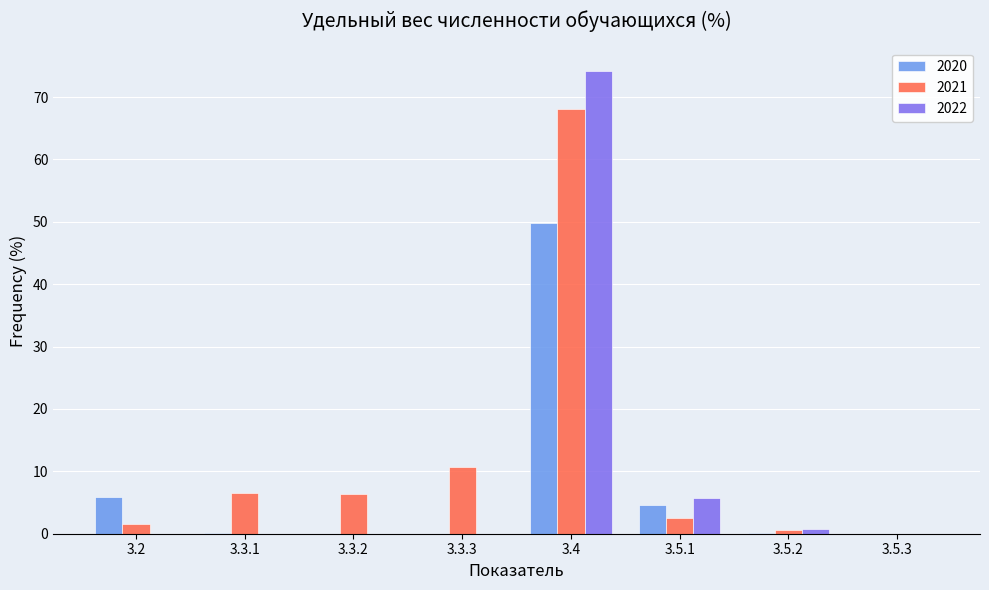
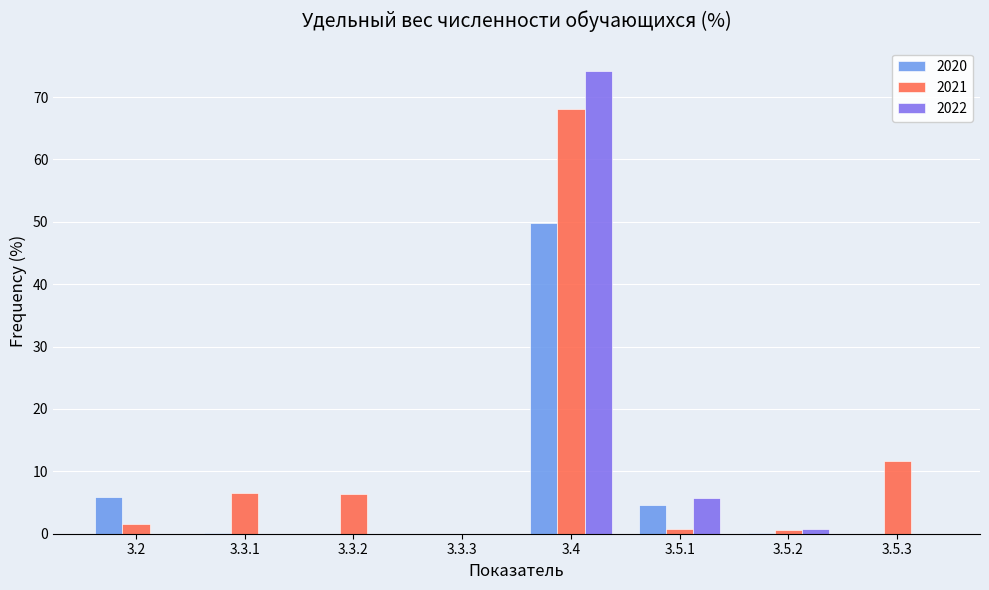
  {
    "2021": {
      "3.2": 2,
      "3.3.1": 7,
      "3.3.2": 6,
-     "3.3.3": 11,
+     "3.3.3": 0,
      "3.4": 68,
-     "3.5.1": 3,
+     "3.5.1": 1,
      "3.5.2": 1,
-     "3.5.3": 0
+     "3.5.3": 12
    }
  }
